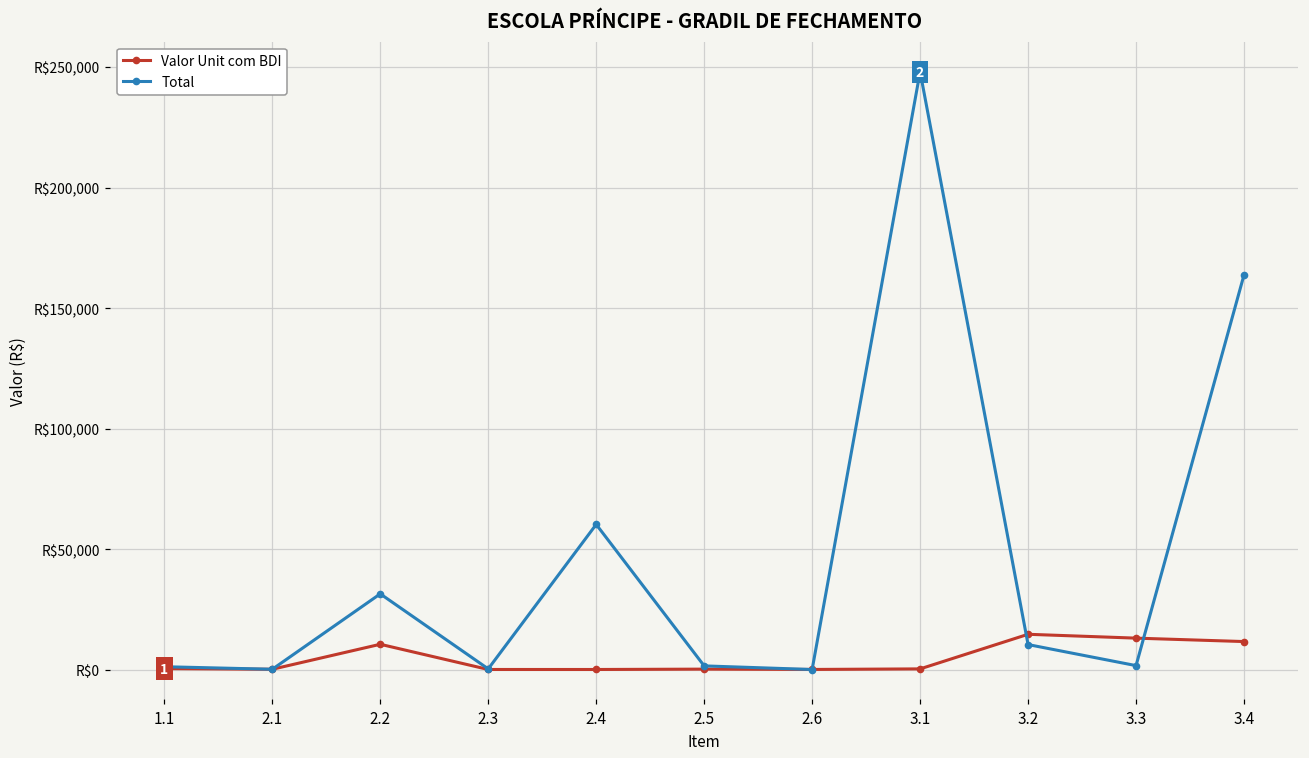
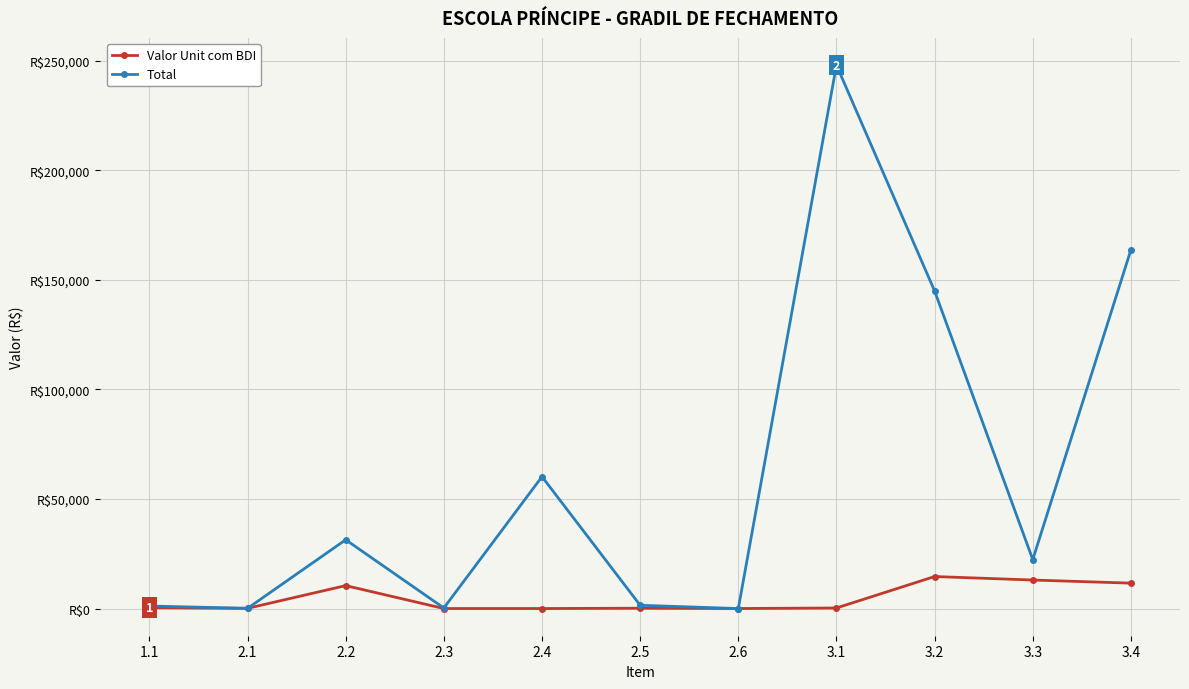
  {
    "Valor Unit com BDI": {
      "2.2": "R$10,000",
      "2.4": "R$0",
      "2.5": "R$0",
      "3.1": "R$0",
      "3.2": "R$15,000",
      "3.3": "R$13,000",
      "3.4": "R$12,000"
    },
    "Total": {
      "2.2": "R$31,000",
      "2.4": "R$60,000",
      "2.5": "R$2,000",
-     "3.2": "R$10,000",
-     "3.3": "R$2,000",
+     "3.2": "R$145,000",
+     "3.3": "R$22,000",
      "3.4": "R$164,000"
    }
  }
